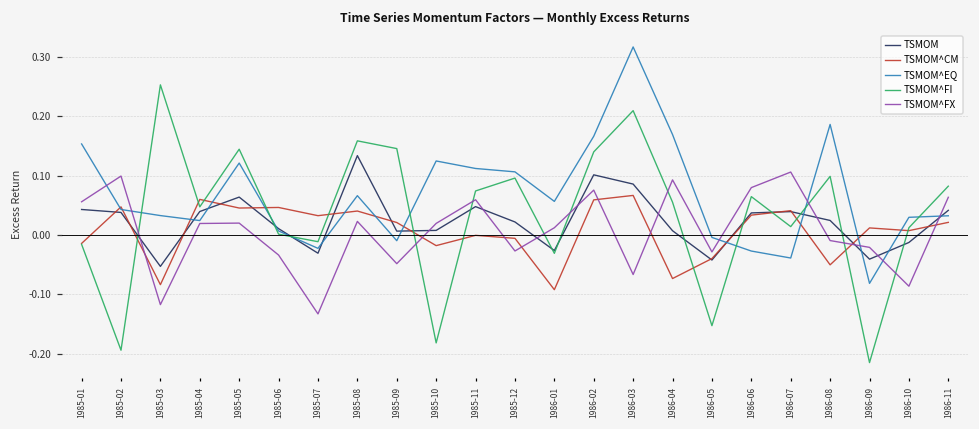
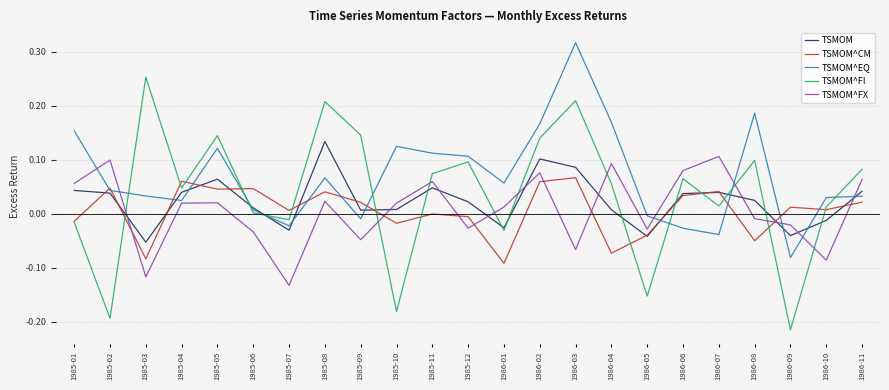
  {
    "TSMOM": {
      "1985-01": 0.04,
      "1985-02": 0.04,
      "1985-03": -0.05,
      "1985-04": 0.04,
      "1985-05": 0.06,
      "1985-07": -0.03,
      "1985-08": 0.13,
      "1985-09": 0.01,
      "1985-10": 0.01,
      "1985-11": 0.05,
      "1985-12": 0.02,
      "1986-02": 0.10,
      "1986-03": 0.09,
      "1986-04": 0.01,
      "1986-08": 0.02,
      "1986-09": -0.04,
      "1986-10": -0.01,
      "1986-11": 0.04
    },
    "TSMOM^CM": {
      "1985-03": -0.08,
      "1985-04": 0.06,
      "1985-05": 0.05,
      "1985-06": 0.05,
-     "1985-07": 0.03,
+     "1985-07": 0.01,
      "1985-08": 0.04,
      "1985-09": 0.02,
      "1985-10": -0.02,
      "1985-11": 0.00,
      "1985-12": -0.01,
      "1986-01": -0.09,
      "1986-02": 0.06,
      "1986-03": 0.07,
      "1986-04": -0.07,
      "1986-08": -0.05,
      "1986-09": 0.01,
      "1986-10": 0.01,
      "1986-11": 0.02
    },
    "TSMOM^EQ": {
      "1985-01": 0.15,
      "1985-03": 0.03,
      "1985-04": 0.02,
      "1985-05": 0.12,
      "1985-07": -0.02,
      "1985-08": 0.07,
      "1985-09": -0.01,
      "1985-10": 0.12,
      "1985-11": 0.11,
      "1985-12": 0.11,
      "1986-01": 0.06,
      "1986-02": 0.17,
      "1986-03": 0.32,
      "1986-04": 0.17,
      "1986-05": 0.00,
      "1986-06": -0.03,
      "1986-07": -0.04,
      "1986-08": 0.19,
      "1986-09": -0.08,
      "1986-10": 0.03,
      "1986-11": 0.03
    },
    "TSMOM^FI": {
      "1985-02": -0.19,
      "1985-03": 0.25,
      "1985-04": 0.05,
      "1985-05": 0.14,
      "1985-06": 0.00,
      "1985-07": -0.01,
-     "1985-08": 0.16,
+     "1985-08": 0.21,
      "1985-09": 0.15,
      "1985-10": -0.18,
      "1985-11": 0.07,
      "1985-12": 0.10,
      "1986-02": 0.14,
      "1986-03": 0.21,
      "1986-04": 0.06,
      "1986-05": -0.15,
      "1986-06": 0.06,
      "1986-07": 0.01,
      "1986-08": 0.10,
      "1986-09": -0.21,
      "1986-10": 0.01,
      "1986-11": 0.08
    },
    "TSMOM^FX": {
      "1985-01": 0.06,
      "1985-02": 0.10,
      "1985-03": -0.12,
      "1985-04": 0.02,
      "1985-05": 0.02,
      "1985-06": -0.03,
      "1985-07": -0.13,
      "1985-08": 0.02,
      "1985-09": -0.05,
      "1985-10": 0.02,
      "1985-11": 0.06,
      "1985-12": -0.03,
      "1986-01": 0.01,
      "1986-02": 0.08,
      "1986-03": -0.07,
      "1986-04": 0.09,
      "1986-05": -0.03,
      "1986-06": 0.08,
      "1986-07": 0.11,
      "1986-08": -0.01,
      "1986-09": -0.02,
      "1986-10": -0.09,
      "1986-11": 0.06
    }
  }
